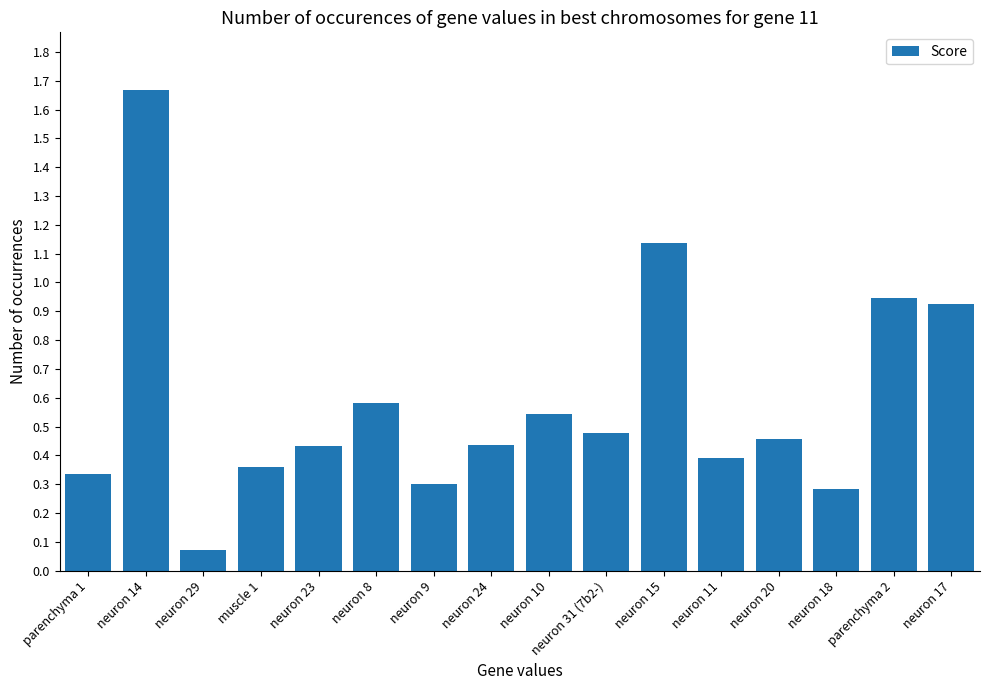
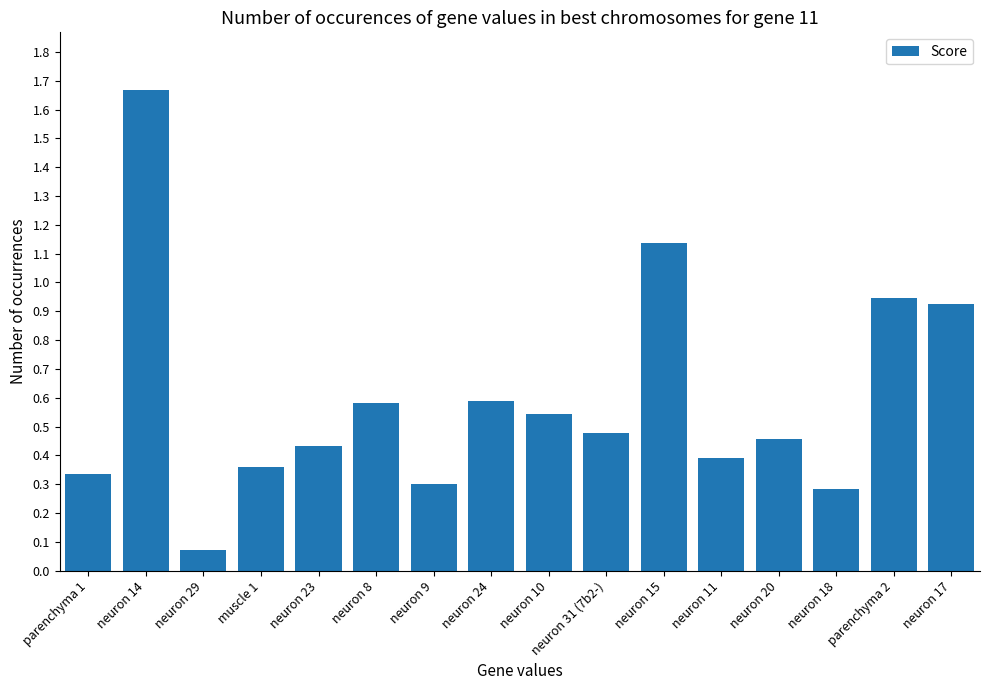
  {
    "parenchyma 1": 0.33,
    "neuron 14": 1.67,
    "neuron 29": 0.07,
    "muscle 1": 0.36,
    "neuron 23": 0.43,
    "neuron 8": 0.58,
    "neuron 9": 0.30,
-   "neuron 24": 0.43,
+   "neuron 24": 0.59,
    "neuron 10": 0.54,
    "neuron 31 (7b2-)": 0.48,
    "neuron 15": 1.14,
    "neuron 11": 0.39,
    "neuron 20": 0.46,
    "neuron 18": 0.28,
    "parenchyma 2": 0.95,
    "neuron 17": 0.93
  }
